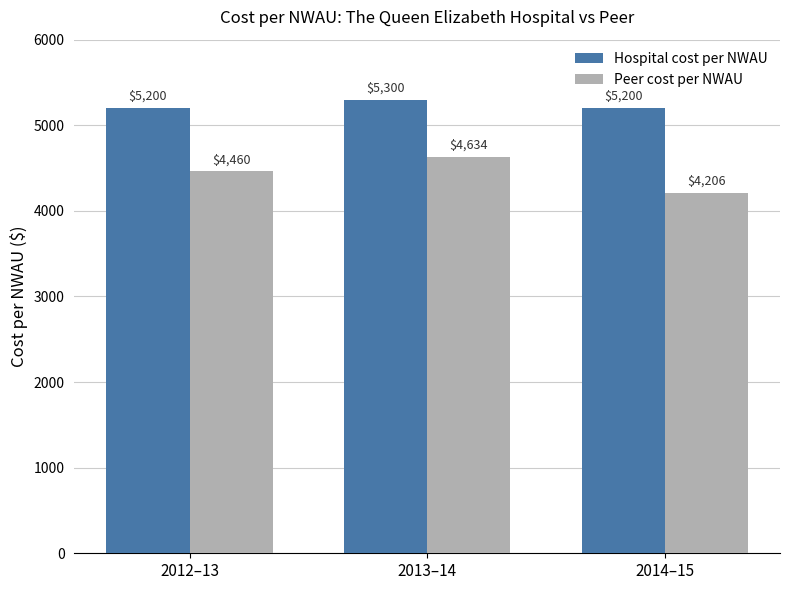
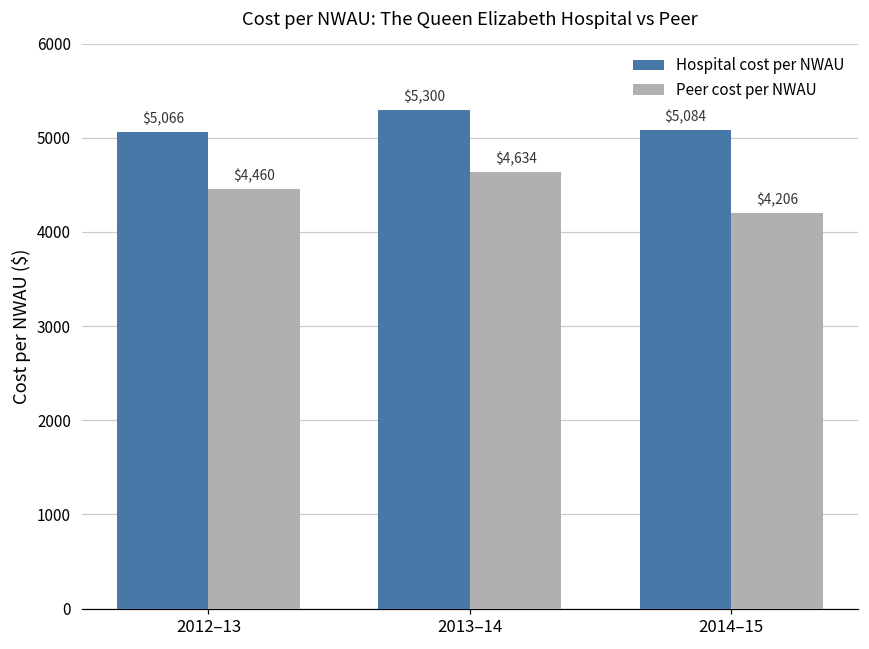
  {
    "Hospital cost per NWAU": {
-     "2012–13": "$5,200",
+     "2012–13": "$5,066",
      "2013–14": "$5,300",
-     "2014–15": "$5,200"
+     "2014–15": "$5,084"
    },
    "Peer cost per NWAU": {
      "2012–13": "$4,460",
      "2013–14": "$4,634",
      "2014–15": "$4,206"
    }
  }
